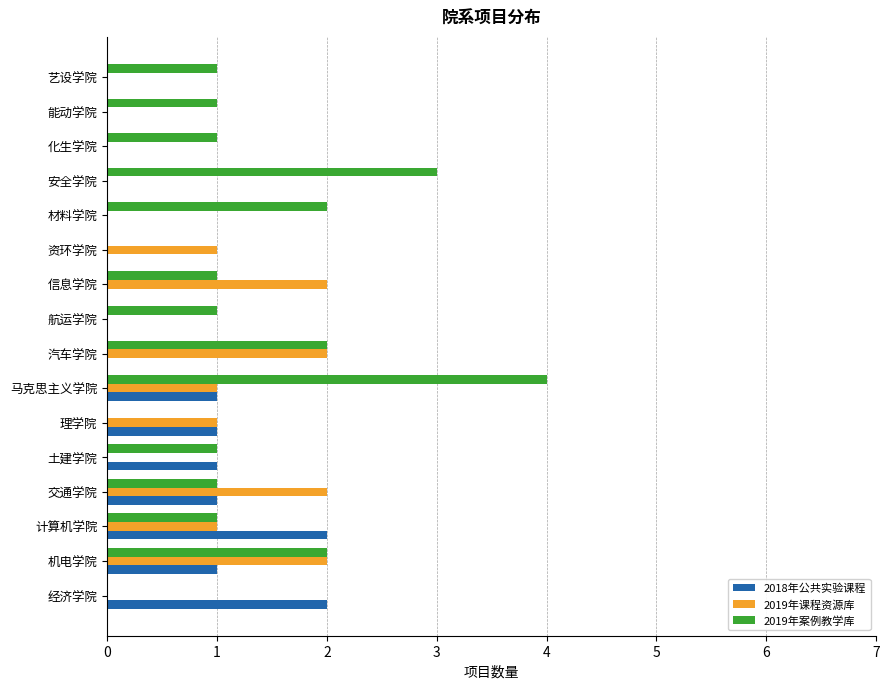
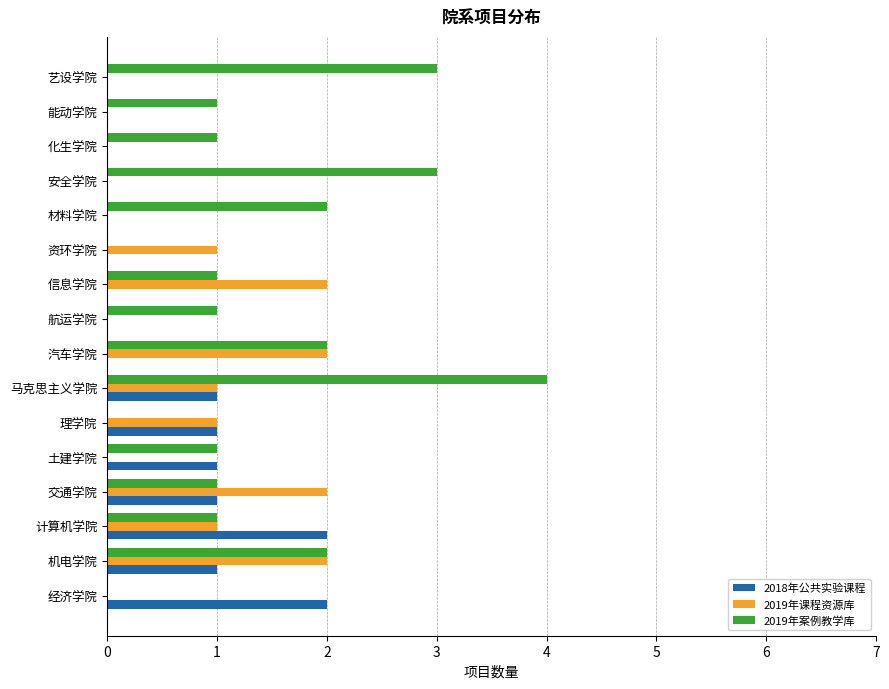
  {
    "2018年公共实验课程": {
      "艺设学院": 0,
      "能动学院": 0,
      "化生学院": 0,
      "安全学院": 0,
      "材料学院": 0,
      "资环学院": 0,
      "信息学院": 0,
      "航运学院": 0,
      "汽车学院": 0,
      "马克思主义学院": 1,
      "理学院": 1,
      "土建学院": 1,
      "交通学院": 1,
      "计算机学院": 2,
      "机电学院": 1,
      "经济学院": 2
    },
    "2019年课程资源库": {
      "艺设学院": 0,
      "能动学院": 0,
      "化生学院": 0,
      "安全学院": 0,
      "材料学院": 0,
      "资环学院": 1,
      "信息学院": 2,
      "航运学院": 0,
      "汽车学院": 2,
      "马克思主义学院": 1,
      "理学院": 1,
      "土建学院": 0,
      "交通学院": 2,
      "计算机学院": 1,
      "机电学院": 2,
      "经济学院": 0
    },
    "2019年案例教学库": {
-     "艺设学院": 1,
+     "艺设学院": 3,
      "能动学院": 1,
      "化生学院": 1,
      "安全学院": 3,
      "材料学院": 2,
      "资环学院": 0,
      "信息学院": 1,
      "航运学院": 1,
      "汽车学院": 2,
      "马克思主义学院": 4,
      "理学院": 0,
      "土建学院": 1,
      "交通学院": 1,
      "计算机学院": 1,
      "机电学院": 2,
      "经济学院": 0
    }
  }
